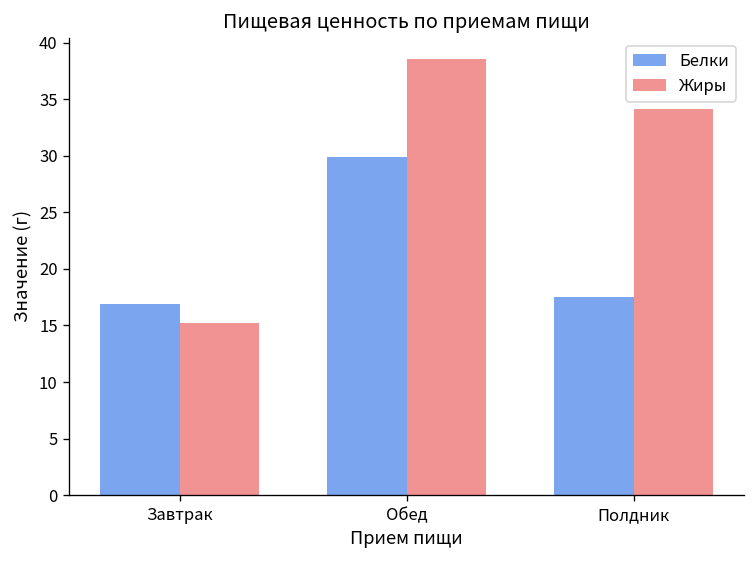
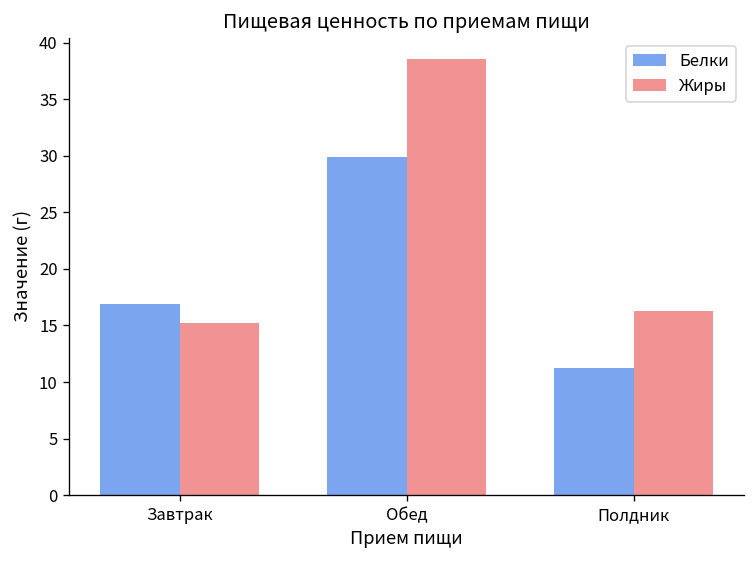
  {
    "Белки": {
      "Завтрак": 17,
      "Обед": 30,
-     "Полдник": 18
+     "Полдник": 11
    },
    "Жиры": {
      "Завтрак": 15,
      "Обед": 39,
-     "Полдник": 34
+     "Полдник": 16
    }
  }
